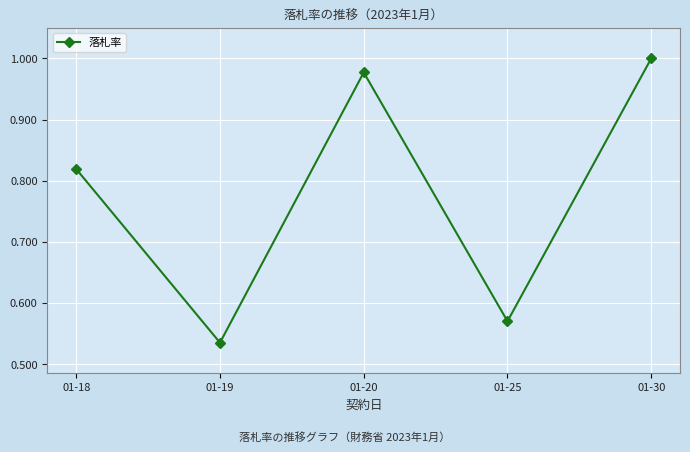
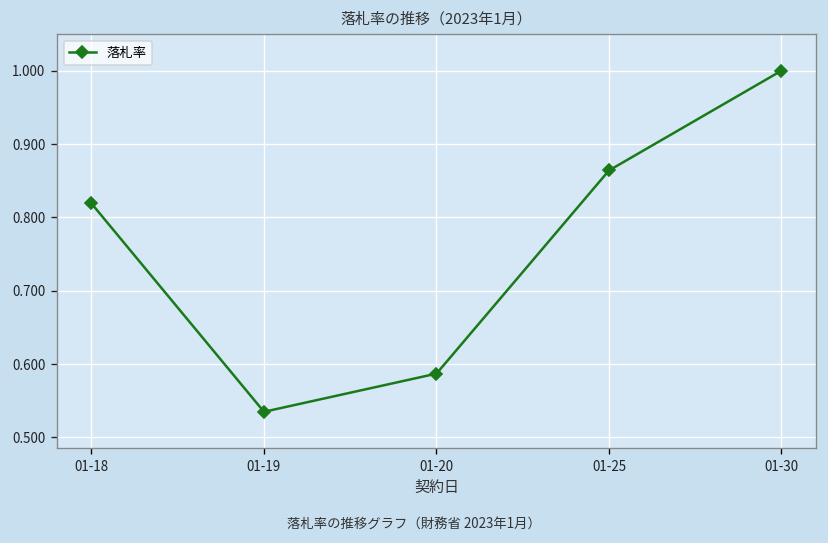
  {
    "01-18": 0.82,
    "01-19": 0.54,
-   "01-20": 0.98,
-   "01-25": 0.57,
+   "01-20": 0.59,
+   "01-25": 0.86,
    "01-30": 1.00
  }
